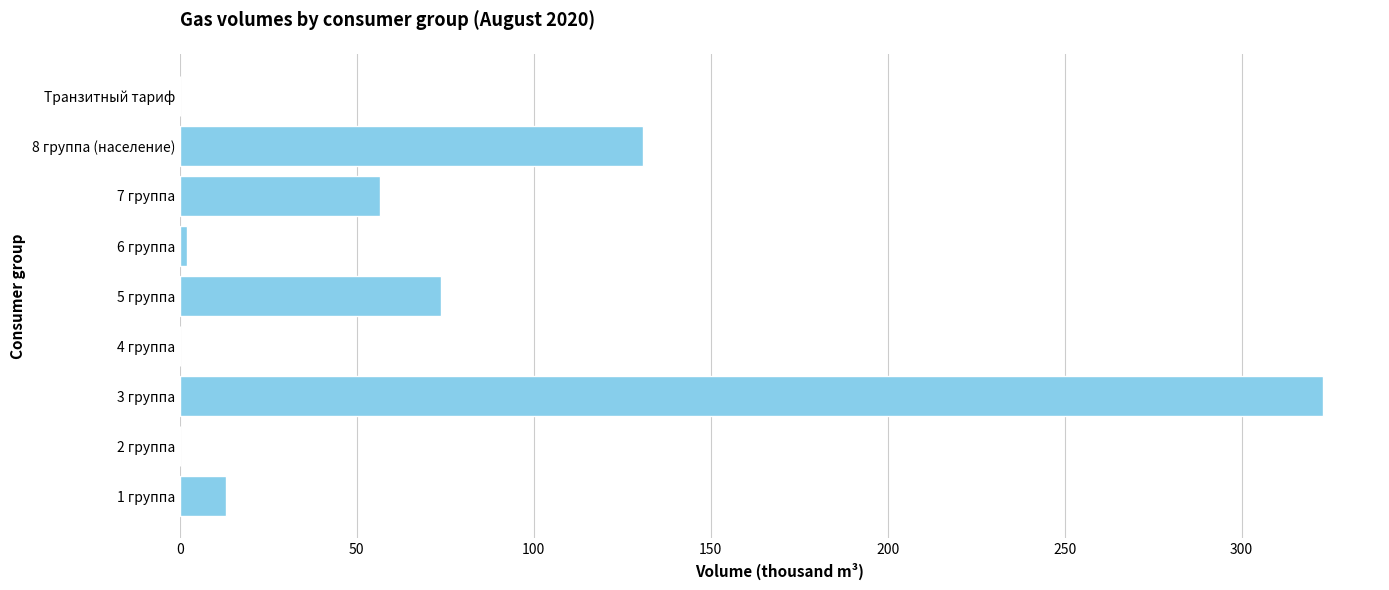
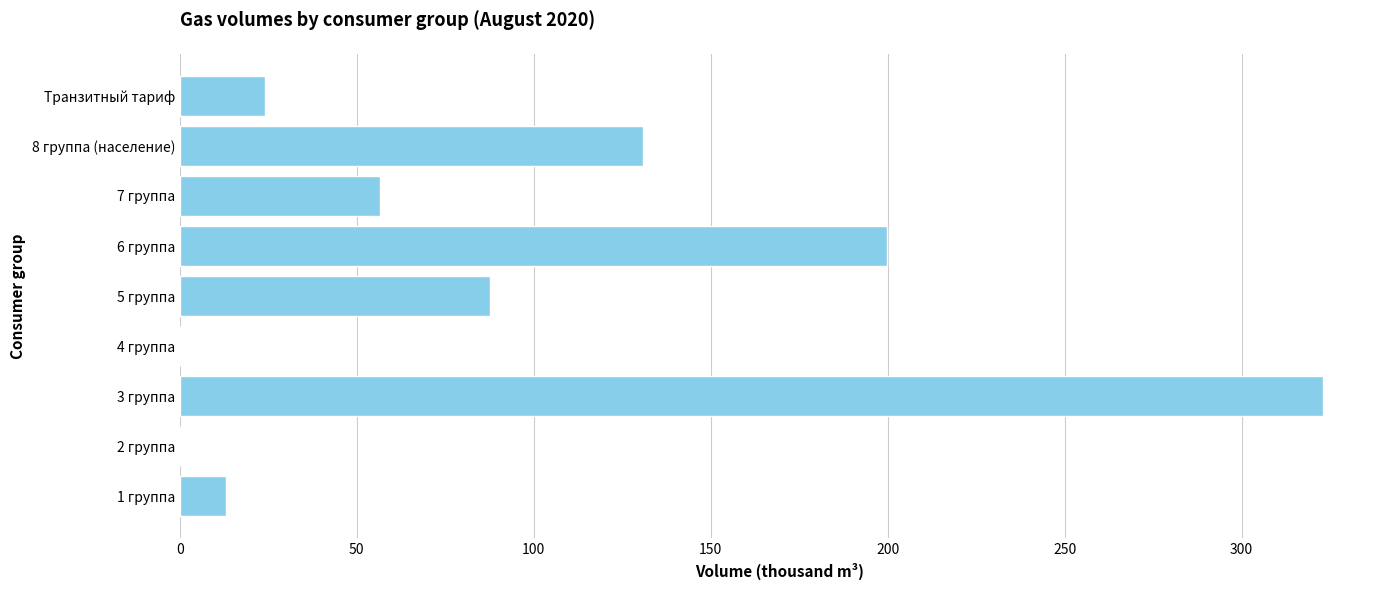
  {
-   "Транзитный тариф": 0,
+   "Транзитный тариф": 24,
    "8 группа (население)": 131,
    "7 группа": 56,
-   "6 группа": 2,
-   "5 группа": 74,
+   "6 группа": 200,
+   "5 группа": 88,
    "4 группа": 0,
    "3 группа": 323,
    "2 группа": 0,
    "1 группа": 13
  }
